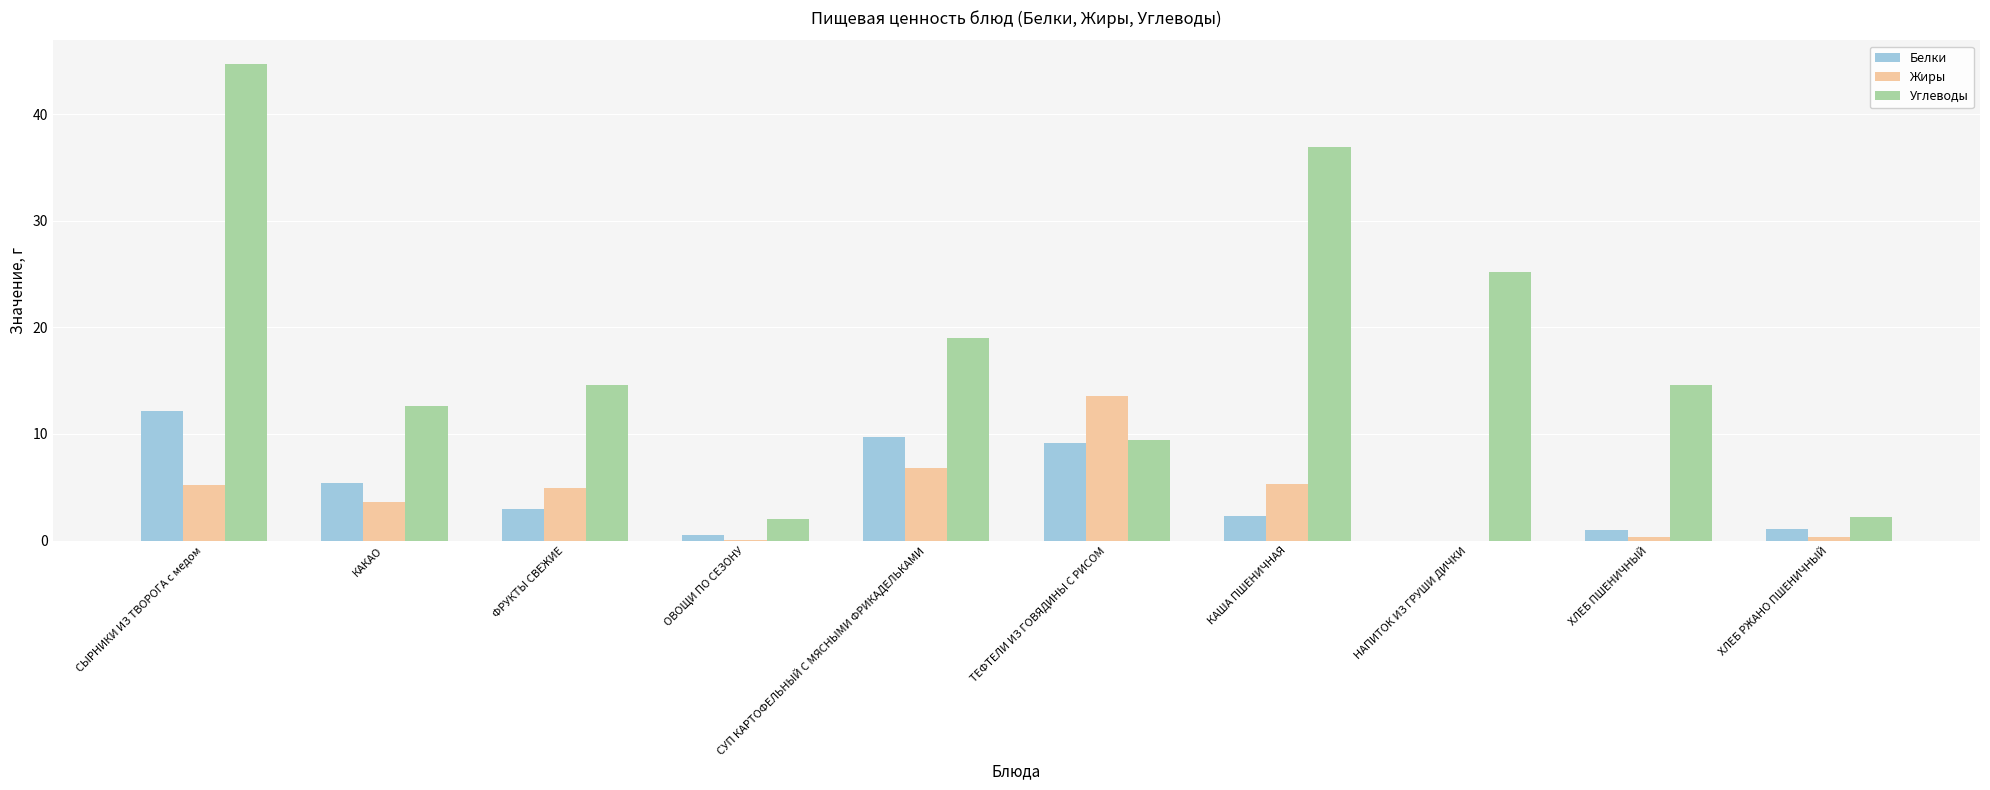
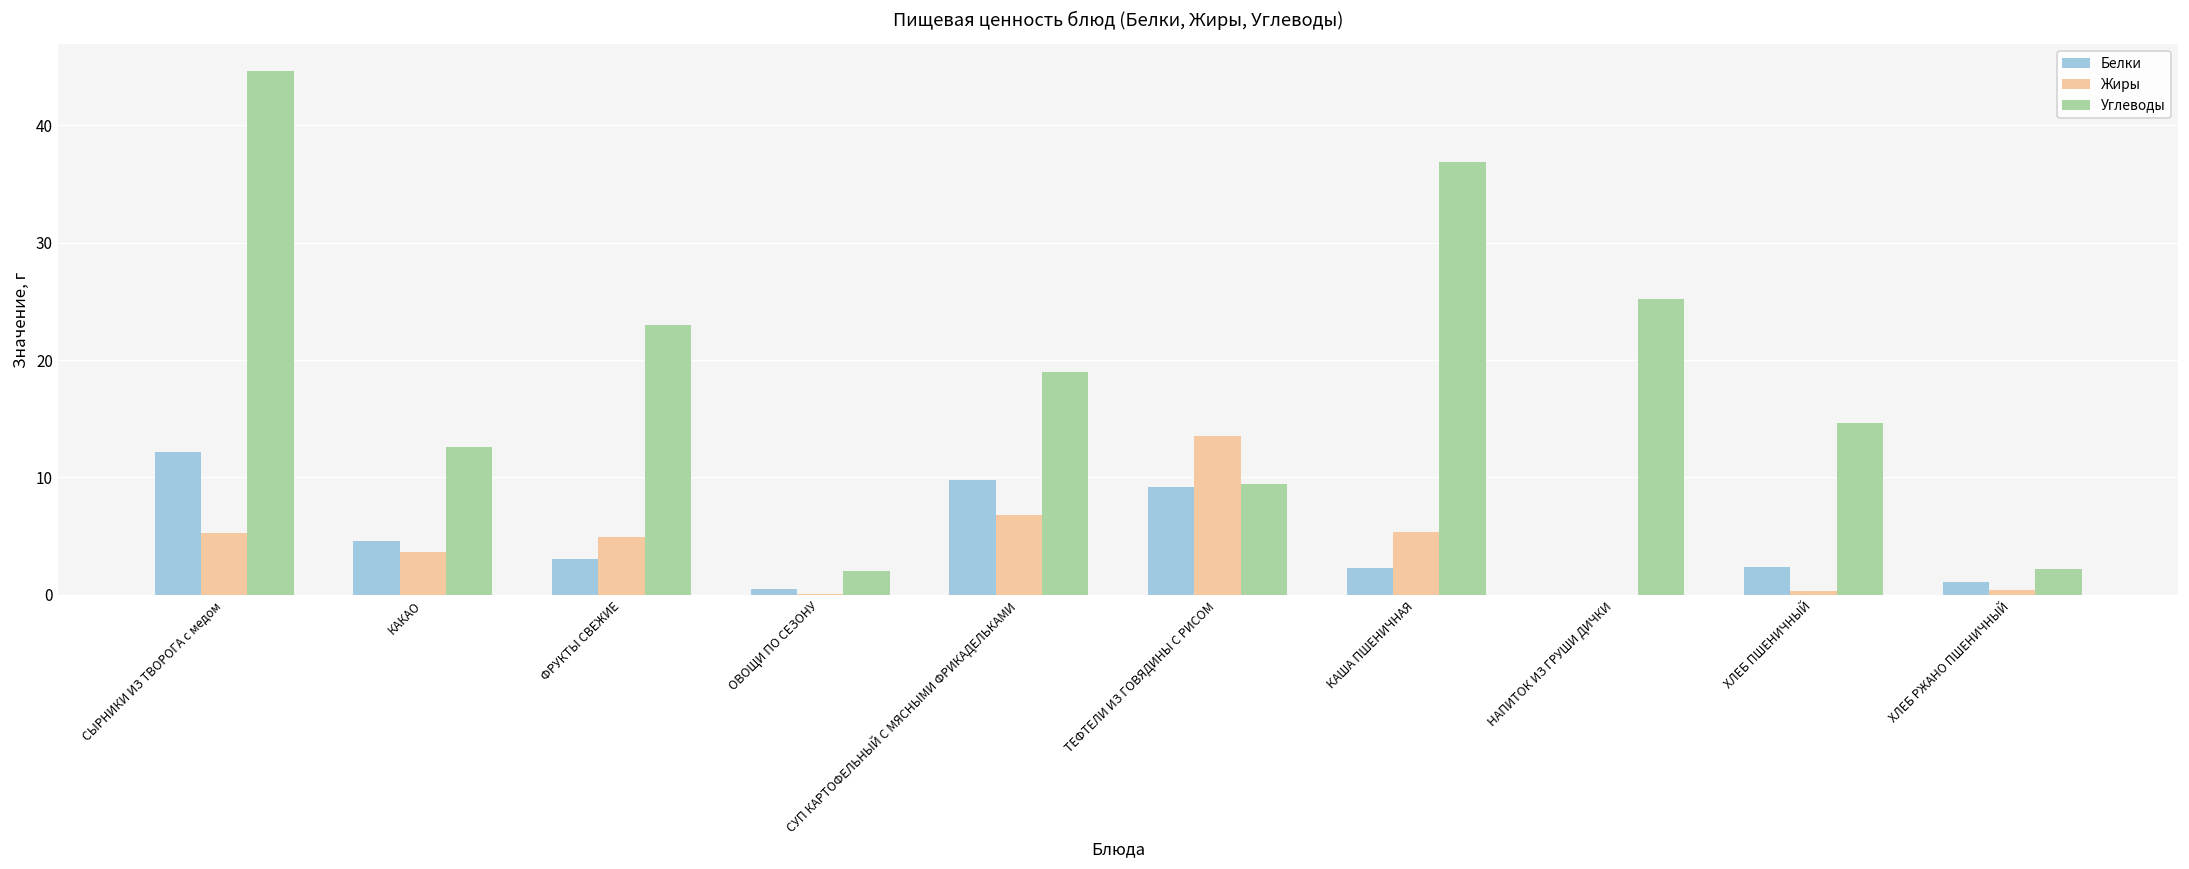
  {
    "Белки": {
      "СЫРНИКИ ИЗ ТВОРОГА с медом": 12.1,
-     "КАКАО": 5.4,
+     "КАКАО": 4.6,
      "ФРУКТЫ СВЕЖИЕ": 3.0,
      "ОВОЩИ ПО СЕЗОНУ": 0.5,
      "СУП КАРТОФЕЛЬНЫЙ С МЯСНЫМИ ФРИКАДЕЛЬКАМИ": 9.8,
      "ТЕФТЕЛИ ИЗ ГОВЯДИНЫ С РИСОМ": 9.2,
      "КАША ПШЕНИЧНАЯ": 2.3,
      "НАПИТОК ИЗ ГРУШИ ДИЧКИ": 0.0,
-     "ХЛЕБ ПШЕНИЧНЫЙ": 1.0,
+     "ХЛЕБ ПШЕНИЧНЫЙ": 2.4,
      "ХЛЕБ РЖАНО ПШЕНИЧНЫЙ": 1.1
    },
    "Жиры": {
      "СЫРНИКИ ИЗ ТВОРОГА с медом": 5.2,
      "КАКАО": 3.6,
      "ФРУКТЫ СВЕЖИЕ": 4.9,
      "СУП КАРТОФЕЛЬНЫЙ С МЯСНЫМИ ФРИКАДЕЛЬКАМИ": 6.8,
      "ТЕФТЕЛИ ИЗ ГОВЯДИНЫ С РИСОМ": 13.5,
      "КАША ПШЕНИЧНАЯ": 5.3,
      "НАПИТОК ИЗ ГРУШИ ДИЧКИ": 0.0,
      "ХЛЕБ ПШЕНИЧНЫЙ": 0.3,
      "ХЛЕБ РЖАНО ПШЕНИЧНЫЙ": 0.4
    },
    "Углеводы": {
      "СЫРНИКИ ИЗ ТВОРОГА с медом": 44.7,
      "КАКАО": 12.6,
-     "ФРУКТЫ СВЕЖИЕ": 14.6,
+     "ФРУКТЫ СВЕЖИЕ": 23.0,
      "ОВОЩИ ПО СЕЗОНУ": 2.0,
      "СУП КАРТОФЕЛЬНЫЙ С МЯСНЫМИ ФРИКАДЕЛЬКАМИ": 19.0,
      "ТЕФТЕЛИ ИЗ ГОВЯДИНЫ С РИСОМ": 9.4,
      "КАША ПШЕНИЧНАЯ": 36.9,
      "НАПИТОК ИЗ ГРУШИ ДИЧКИ": 25.2,
      "ХЛЕБ ПШЕНИЧНЫЙ": 14.6,
      "ХЛЕБ РЖАНО ПШЕНИЧНЫЙ": 2.2
    }
  }
